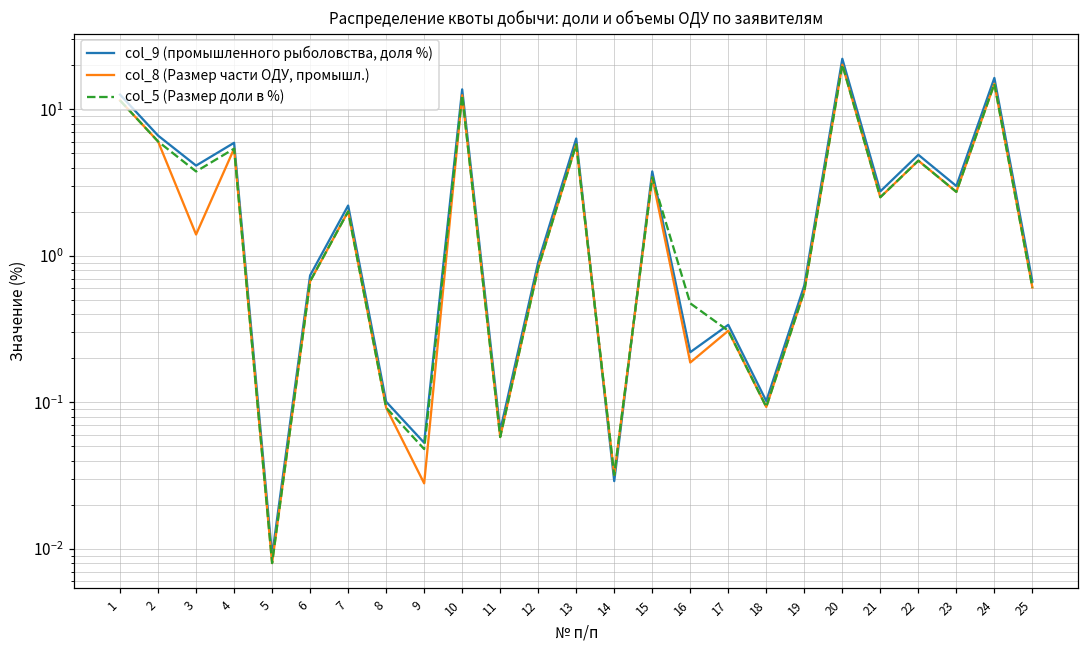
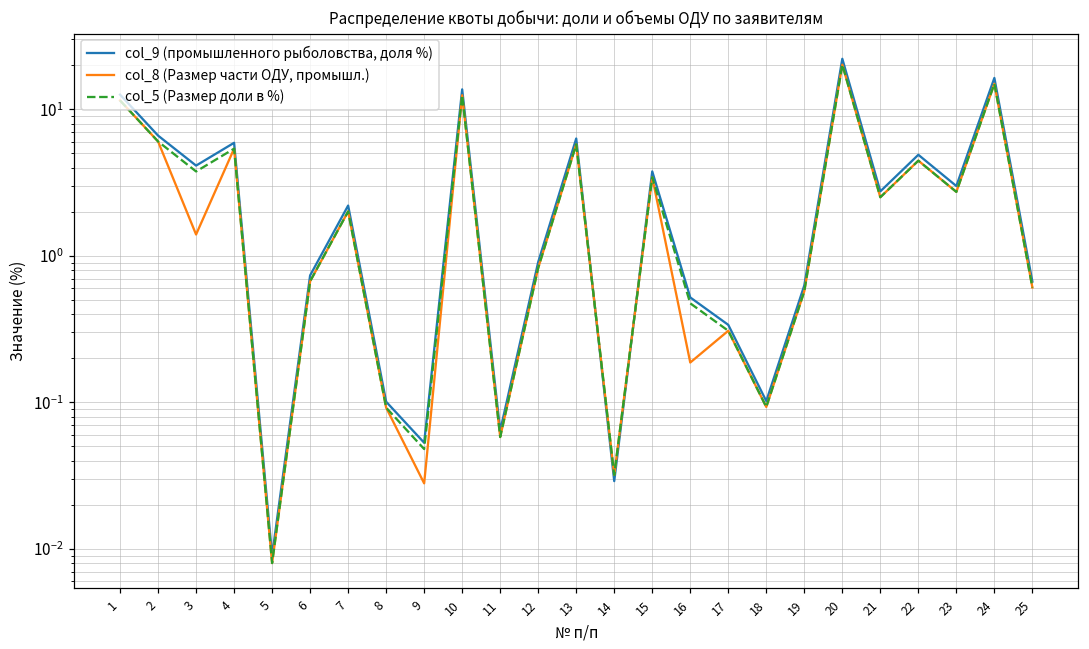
  {
    "col_9 (промышленного рыболовства, доля %)": {
      "2": 7,
      "3": 4.1,
      "4": 6,
      "5": 0.009,
      "6": 0.7,
      "7": 2.2,
      "8": 0.10,
      "9": 0.053,
      "10": 14,
      "11": 0.06,
      "12": 0.9,
      "13": 6,
      "14": 0.03,
      "15": 3.8,
-     "16": 0.22,
+     "16": 0.52,
      "17": 0.34,
      "18": 0.10,
      "19": 0.6,
      "20": 22,
      "21": 2.8,
      "22": 4.9,
      "23": 3.0,
      "24": 16,
      "25": 0.7
    },
    "col_8 (Размер части ОДУ, промышл.)": {
      "3": 1.4,
      "9": 0.028,
      "16": 0.19
    },
    "col_5 (Размер доли в %)": {
      "3": 3.8,
      "9": 0.05,
      "16": 0.47
    }
  }
